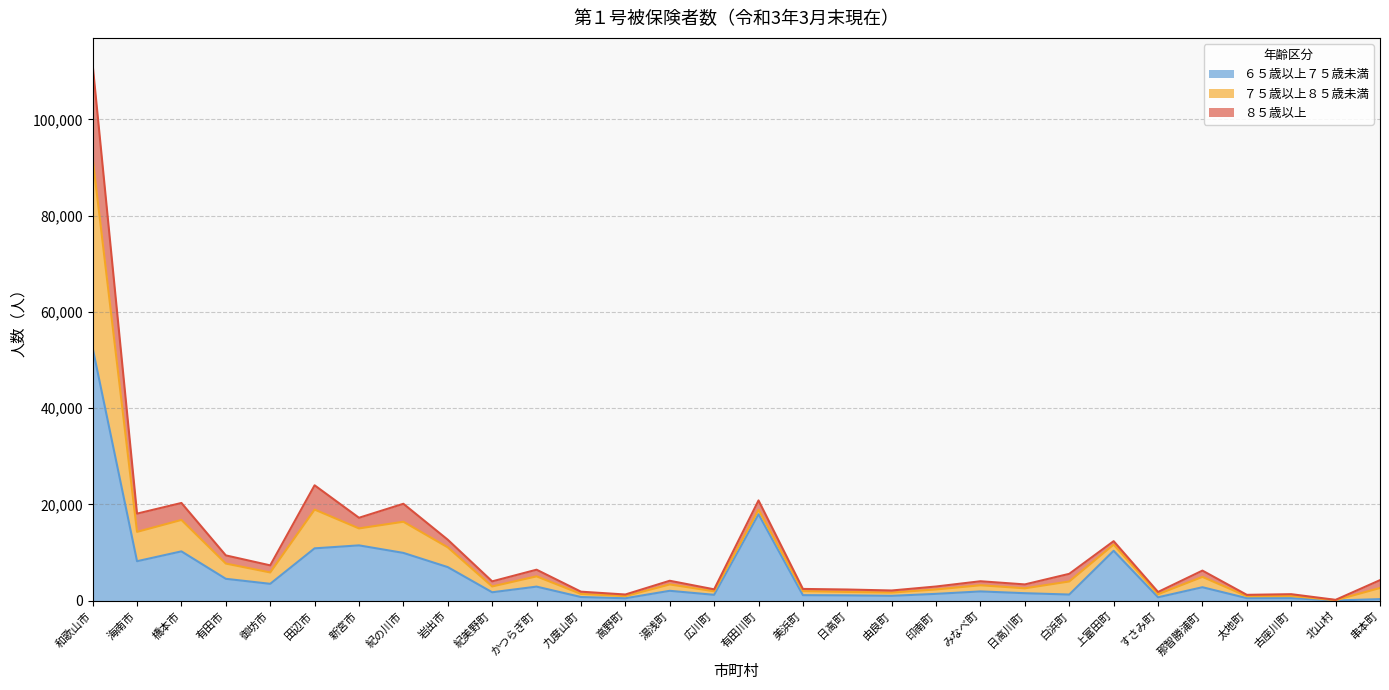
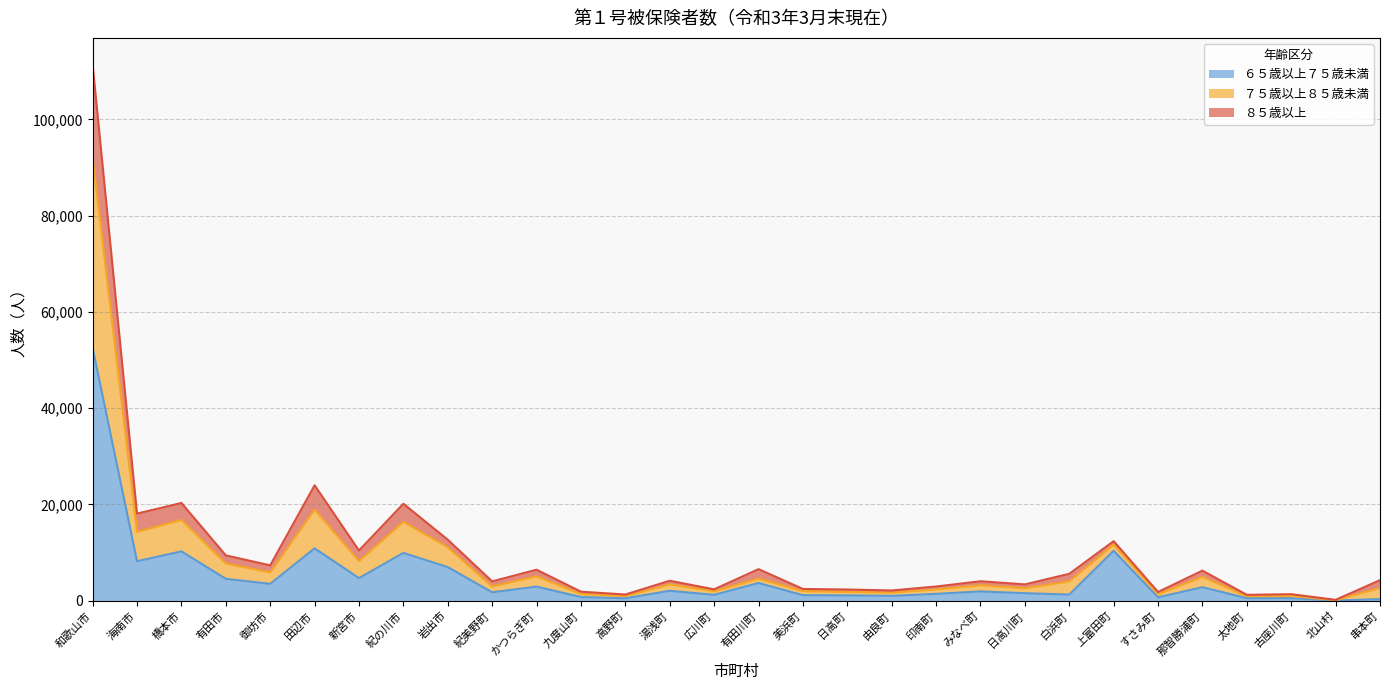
  {
    "６５歳以上７５歳未満": {
      "和歌山市": "52,000",
      "海南市": "8,000",
      "橋本市": "10,000",
      "有田市": "5,000",
      "御坊市": "4,000",
      "田辺市": "11,000",
-     "新宮市": "12,000",
+     "新宮市": "5,000",
      "紀の川市": "10,000",
      "岩出市": "7,000",
      "紀美野町": "2,000",
      "かつらぎ町": "3,000",
      "九度山町": "1,000",
      "湯浅町": "2,000",
      "広川町": "1,000",
-     "有田川町": "18,000",
+     "有田川町": "4,000",
      "美浜町": "1,000",
      "日高町": "1,000",
      "由良町": "1,000",
      "印南町": "1,000",
      "みなべ町": "2,000",
      "日高川町": "2,000",
      "白浜町": "1,000",
      "上富田町": "10,000",
      "すさみ町": "1,000",
      "那智勝浦町": "3,000",
      "串本町": "0"
    },
    "７５歳以上８５歳未満": {
      "和歌山市": "39,000",
      "海南市": "6,000",
      "橋本市": "7,000",
      "有田市": "3,000",
      "御坊市": "2,000",
      "田辺市": "8,000",
      "新宮市": "4,000",
      "紀の川市": "6,000",
      "岩出市": "4,000",
      "紀美野町": "1,000",
      "かつらぎ町": "2,000",
      "湯浅町": "1,000",
      "有田川町": "1,000",
      "印南町": "1,000",
      "みなべ町": "1,000",
      "日高川町": "1,000",
      "白浜町": "3,000",
      "上富田町": "1,000",
      "那智勝浦町": "2,000",
      "串本町": "2,000"
    },
    "８５歳以上": {
      "和歌山市": "19,000",
      "海南市": "4,000",
      "橋本市": "4,000",
      "有田市": "2,000",
      "御坊市": "1,000",
      "田辺市": "5,000",
      "新宮市": "2,000",
      "紀の川市": "4,000",
      "岩出市": "2,000",
      "紀美野町": "1,000",
      "かつらぎ町": "1,000",
      "湯浅町": "1,000",
      "有田川町": "2,000",
      "印南町": "1,000",
      "みなべ町": "1,000",
      "日高川町": "1,000",
      "白浜町": "2,000",
      "上富田町": "1,000",
      "那智勝浦町": "1,000",
      "串本町": "2,000"
    }
  }
